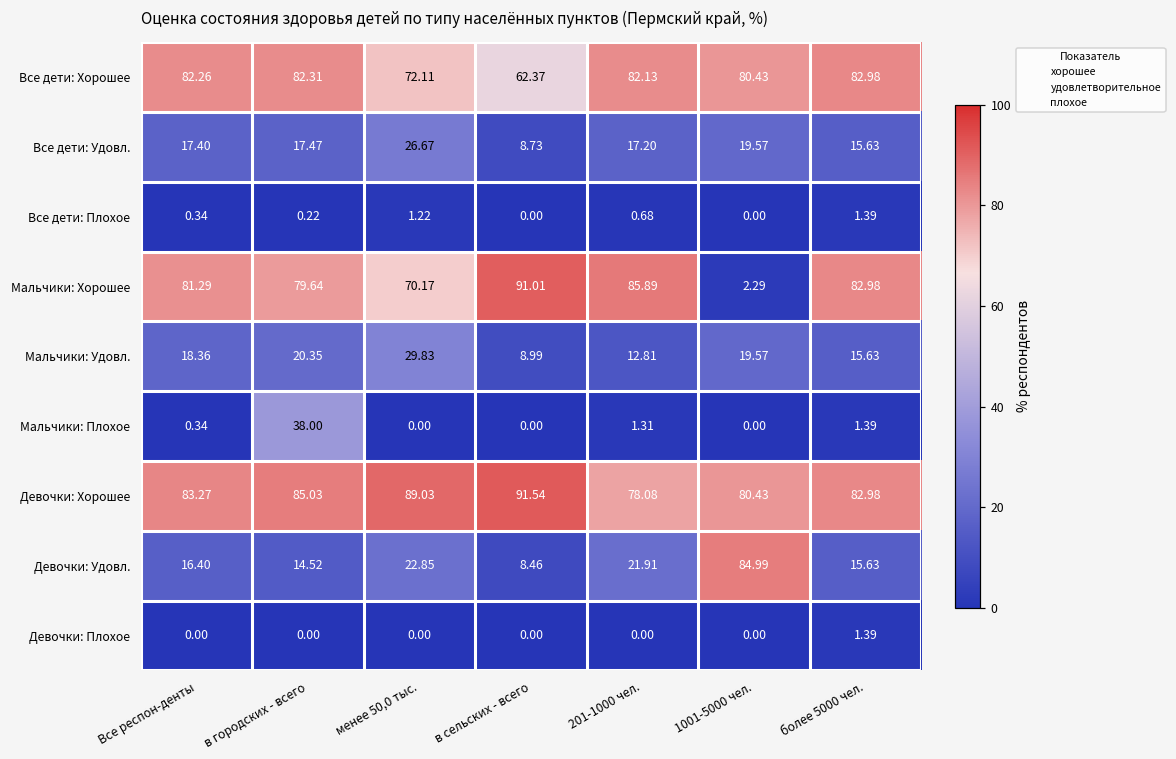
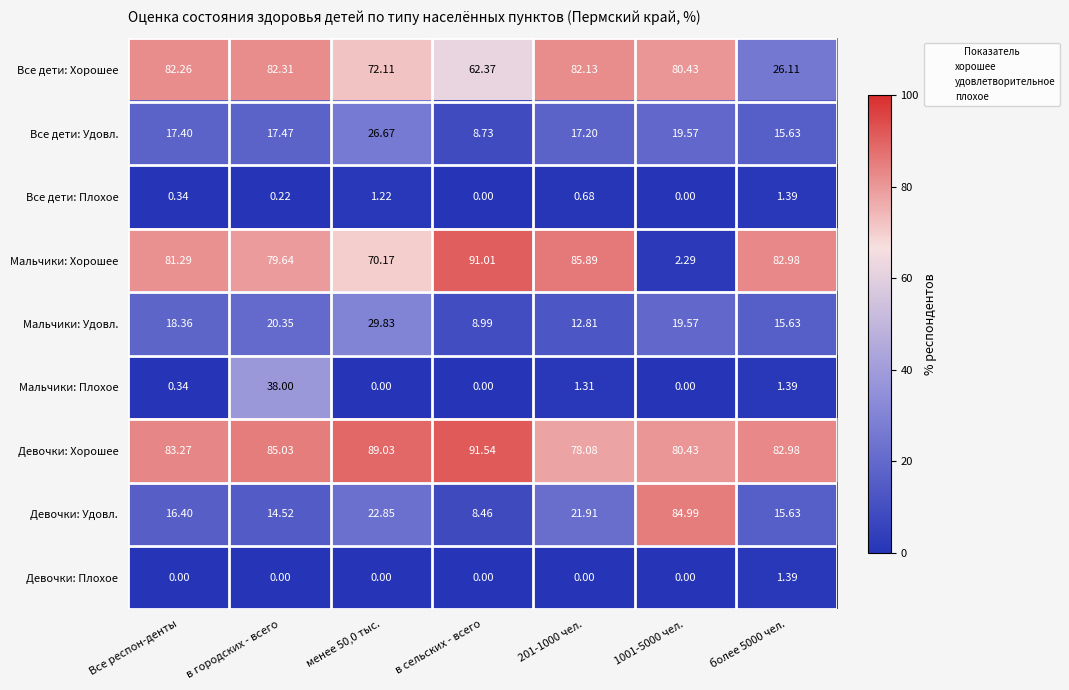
  {
    "Все дети: Хорошее": {
      "Все респон-денты": 82.26,
      "в городских - всего": 82.31,
      "менее 50,0 тыс.": 72.11,
      "в сельских - всего": 62.37,
      "201-1000 чел.": 82.13,
      "1001-5000 чел.": 80.43,
-     "более 5000 чел.": 82.98
+     "более 5000 чел.": 26.11
    },
    "Все дети: Удовл.": {
      "Все респон-денты": 17.40,
      "в городских - всего": 17.47,
      "менее 50,0 тыс.": 26.67,
      "в сельских - всего": 8.73,
      "201-1000 чел.": 17.20,
      "1001-5000 чел.": 19.57,
      "более 5000 чел.": 15.63
    },
    "Все дети: Плохое": {
      "Все респон-денты": 0.34,
      "в городских - всего": 0.22,
      "менее 50,0 тыс.": 1.22,
      "в сельских - всего": 0.00,
      "201-1000 чел.": 0.68,
      "1001-5000 чел.": 0.00,
      "более 5000 чел.": 1.39
    },
    "Мальчики: Хорошее": {
      "Все респон-денты": 81.29,
      "в городских - всего": 79.64,
      "менее 50,0 тыс.": 70.17,
      "в сельских - всего": 91.01,
      "201-1000 чел.": 85.89,
      "1001-5000 чел.": 2.29,
      "более 5000 чел.": 82.98
    },
    "Мальчики: Удовл.": {
      "Все респон-денты": 18.36,
      "в городских - всего": 20.35,
      "менее 50,0 тыс.": 29.83,
      "в сельских - всего": 8.99,
      "201-1000 чел.": 12.81,
      "1001-5000 чел.": 19.57,
      "более 5000 чел.": 15.63
    },
    "Мальчики: Плохое": {
      "Все респон-денты": 0.34,
      "в городских - всего": 38.00,
      "менее 50,0 тыс.": 0.00,
      "в сельских - всего": 0.00,
      "201-1000 чел.": 1.31,
      "1001-5000 чел.": 0.00,
      "более 5000 чел.": 1.39
    },
    "Девочки: Хорошее": {
      "Все респон-денты": 83.27,
      "в городских - всего": 85.03,
      "менее 50,0 тыс.": 89.03,
      "в сельских - всего": 91.54,
      "201-1000 чел.": 78.08,
      "1001-5000 чел.": 80.43,
      "более 5000 чел.": 82.98
    },
    "Девочки: Удовл.": {
      "Все респон-денты": 16.40,
      "в городских - всего": 14.52,
      "менее 50,0 тыс.": 22.85,
      "в сельских - всего": 8.46,
      "201-1000 чел.": 21.91,
      "1001-5000 чел.": 84.99,
      "более 5000 чел.": 15.63
    },
    "Девочки: Плохое": {
      "Все респон-денты": 0.00,
      "в городских - всего": 0.00,
      "менее 50,0 тыс.": 0.00,
      "в сельских - всего": 0.00,
      "201-1000 чел.": 0.00,
      "1001-5000 чел.": 0.00,
      "более 5000 чел.": 1.39
    }
  }
